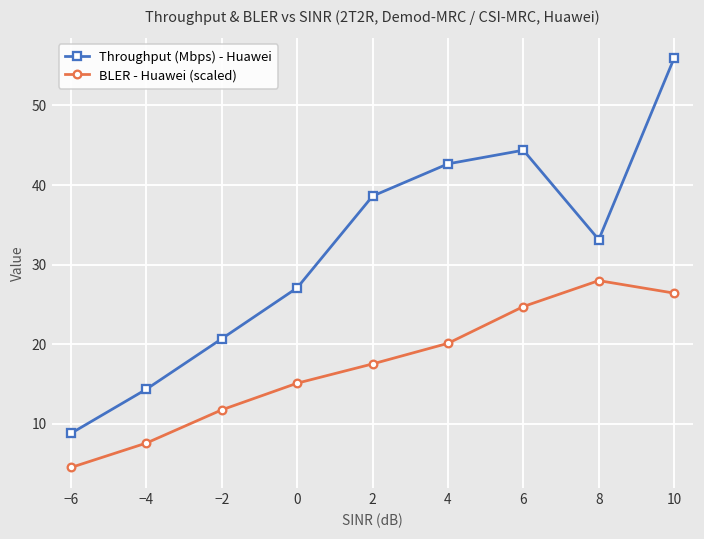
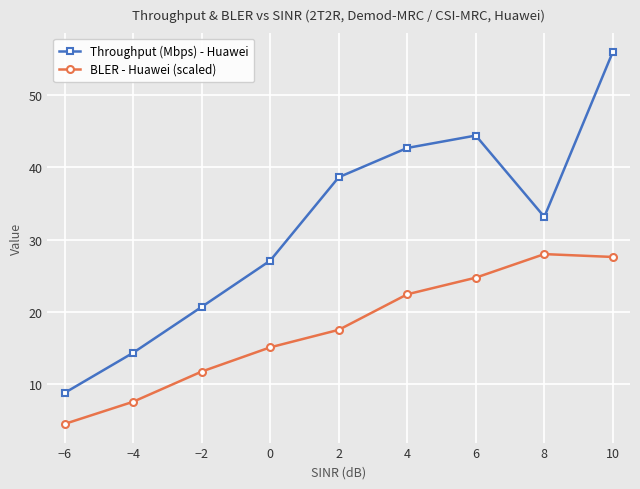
  {
    "Throughput (Mbps) - Huawei": {
      "−6": 9,
      "−4": 14,
      "−2": 21,
      "0": 27,
      "2": 39,
      "4": 43,
      "6": 44,
      "8": 33,
      "10": 56
    },
    "BLER - Huawei (scaled)": {
      "−6": 4,
      "−4": 8,
      "−2": 12,
      "0": 15,
      "2": 18,
-     "4": 20,
+     "4": 22,
      "6": 25,
      "8": 28,
-     "10": 26
+     "10": 28
    }
  }
